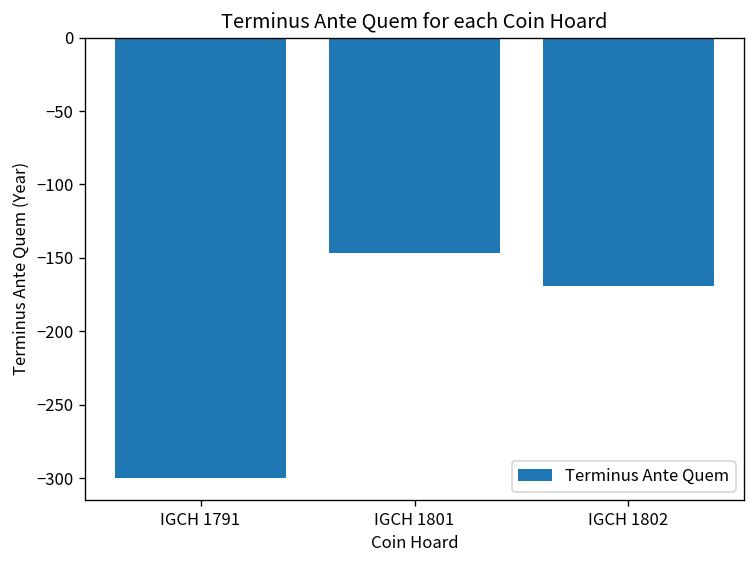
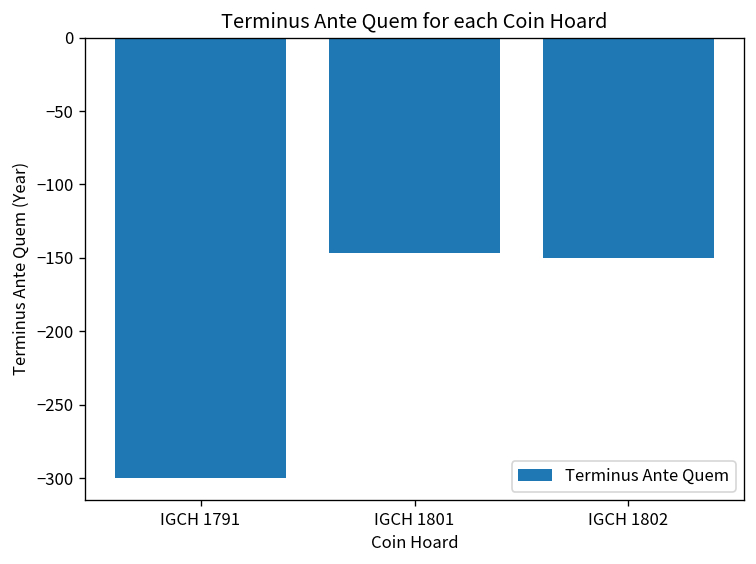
  {
    "IGCH 1791": -300,
    "IGCH 1801": -147,
-   "IGCH 1802": -169
+   "IGCH 1802": -150
  }
